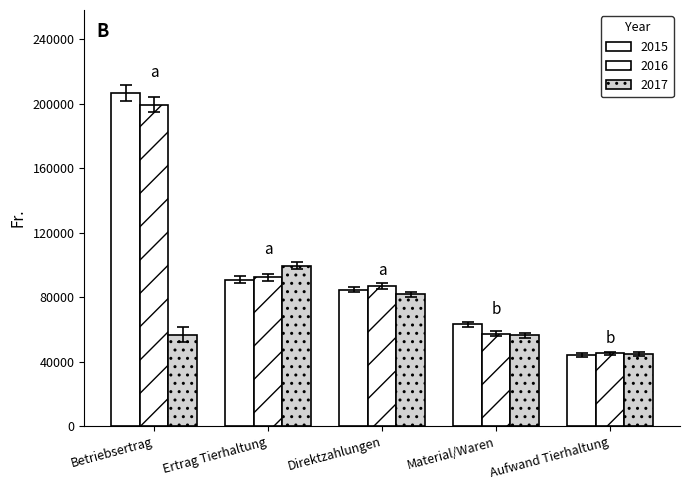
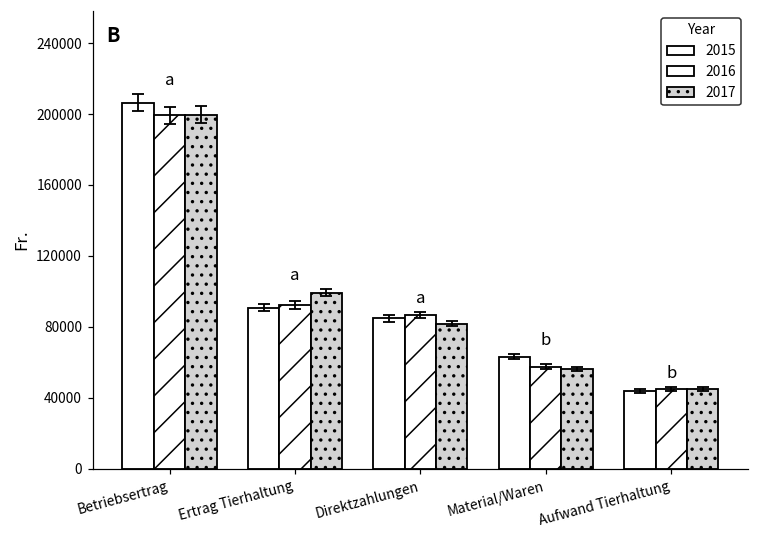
  {
    "2017": {
-     "Betriebsertrag": 57000,
+     "Betriebsertrag": 200000,
      "Ertrag Tierhaltung": 99000,
      "Direktzahlungen": 82000,
      "Material/Waren": 56000,
      "Aufwand Tierhaltung": 45000
    }
  }
